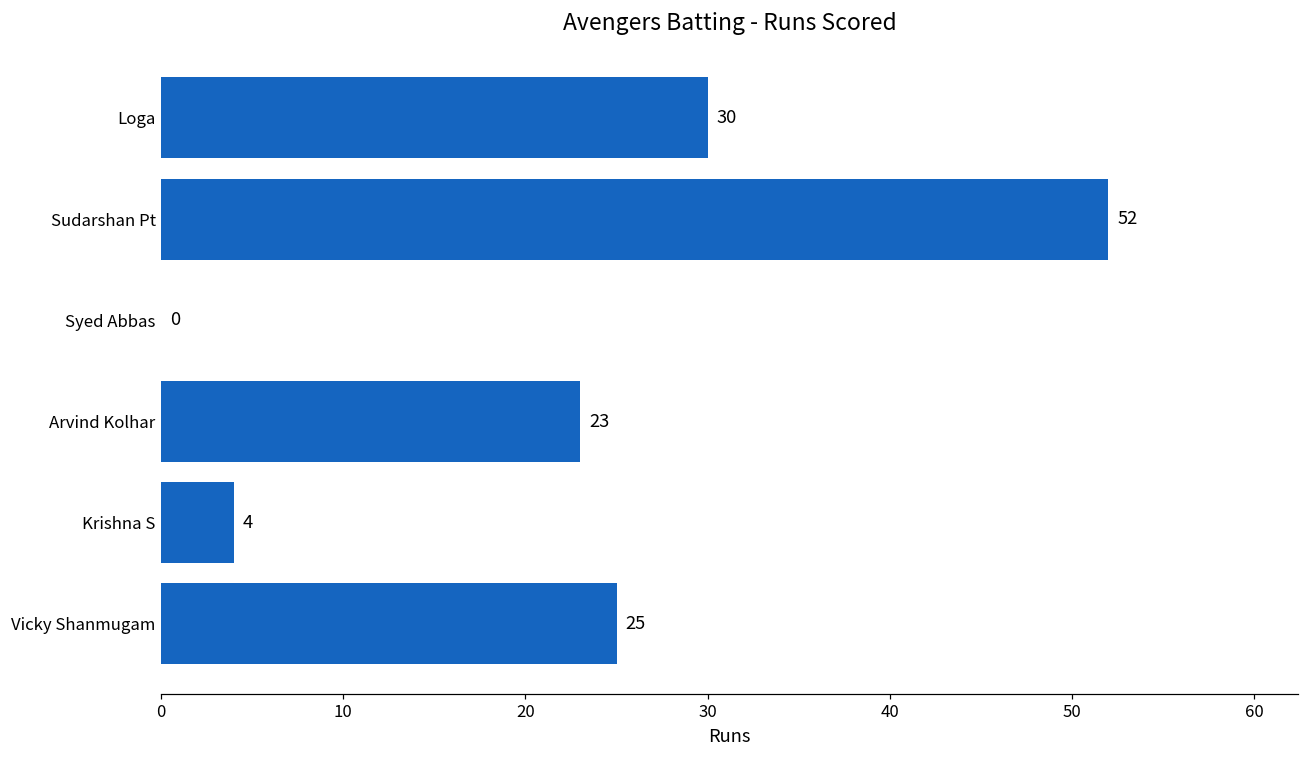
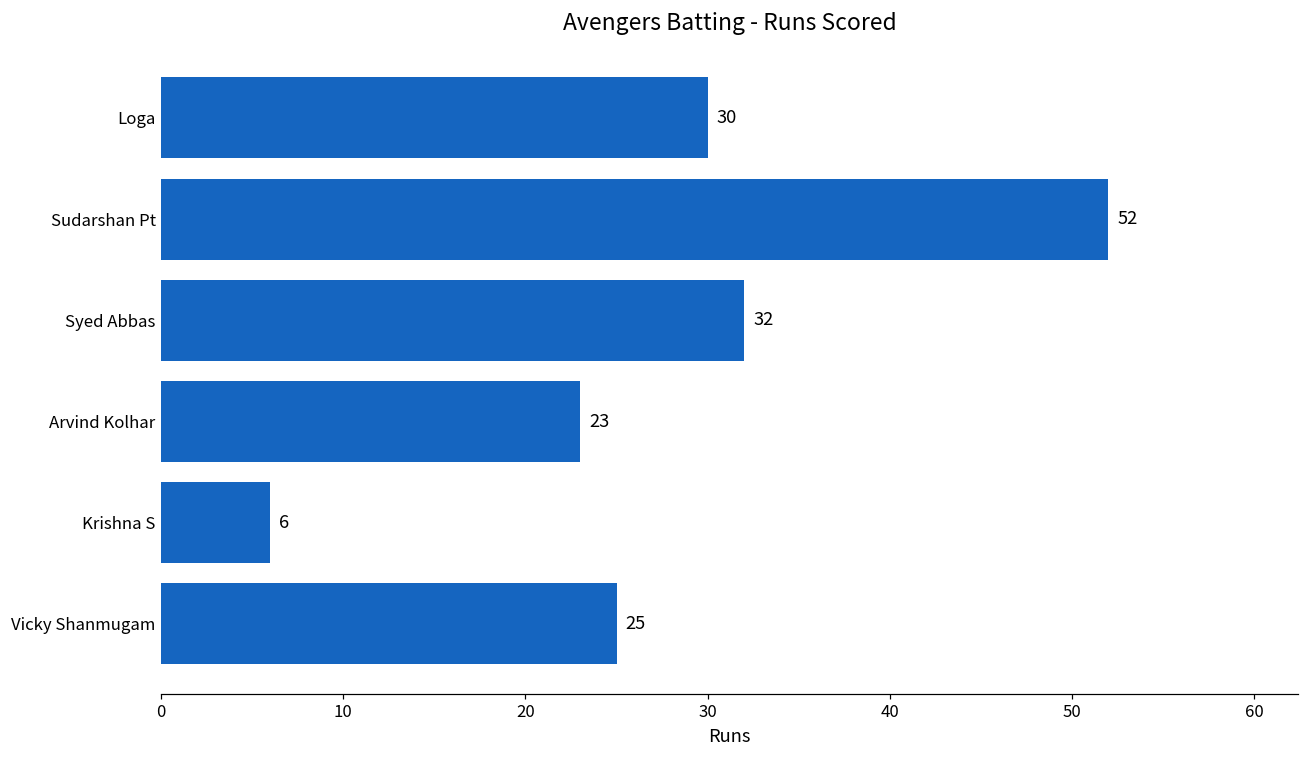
  {
    "Loga": 30,
    "Sudarshan Pt": 52,
-   "Syed Abbas": 0,
+   "Syed Abbas": 32,
    "Arvind Kolhar": 23,
-   "Krishna S": 4,
+   "Krishna S": 6,
    "Vicky Shanmugam": 25
  }
